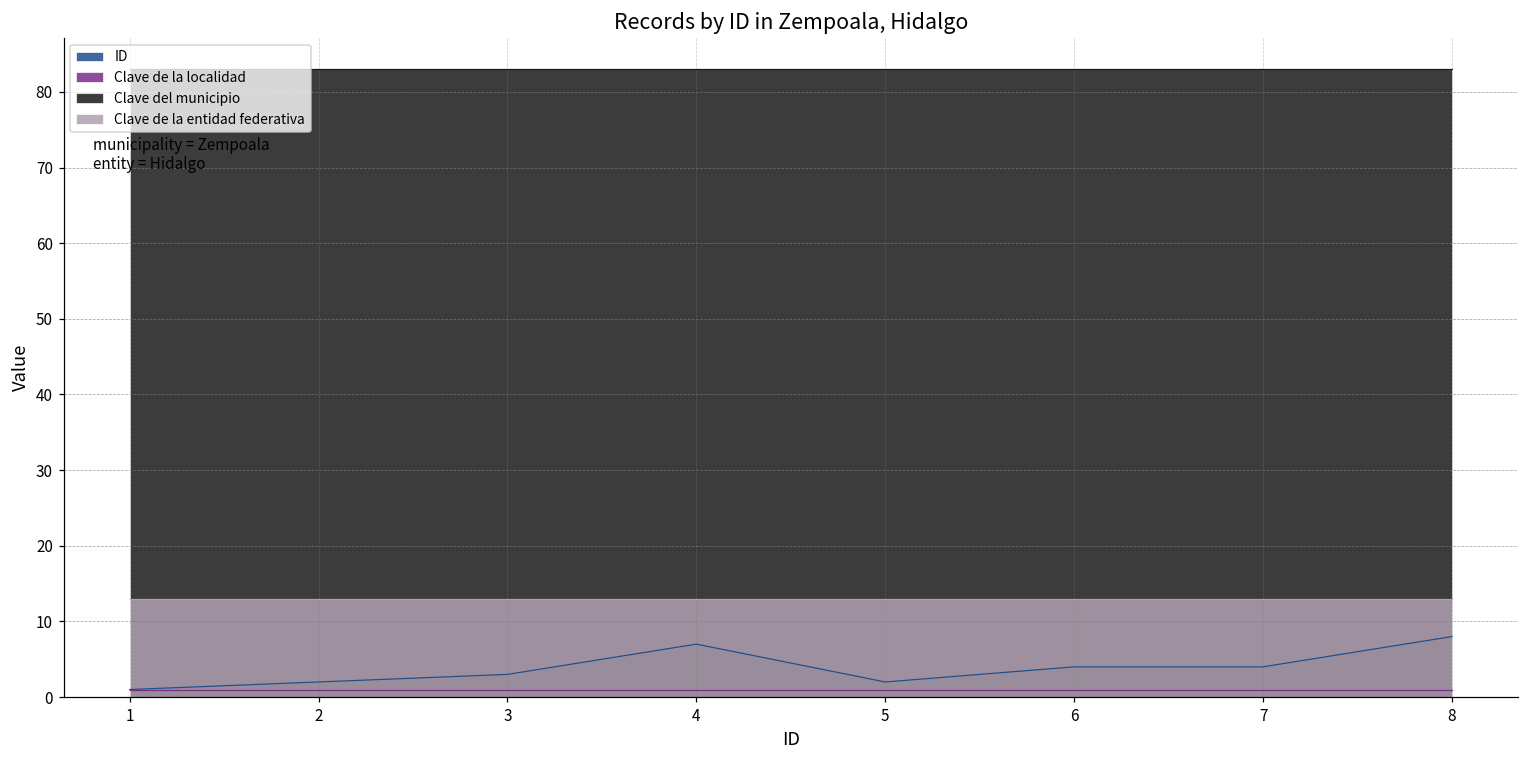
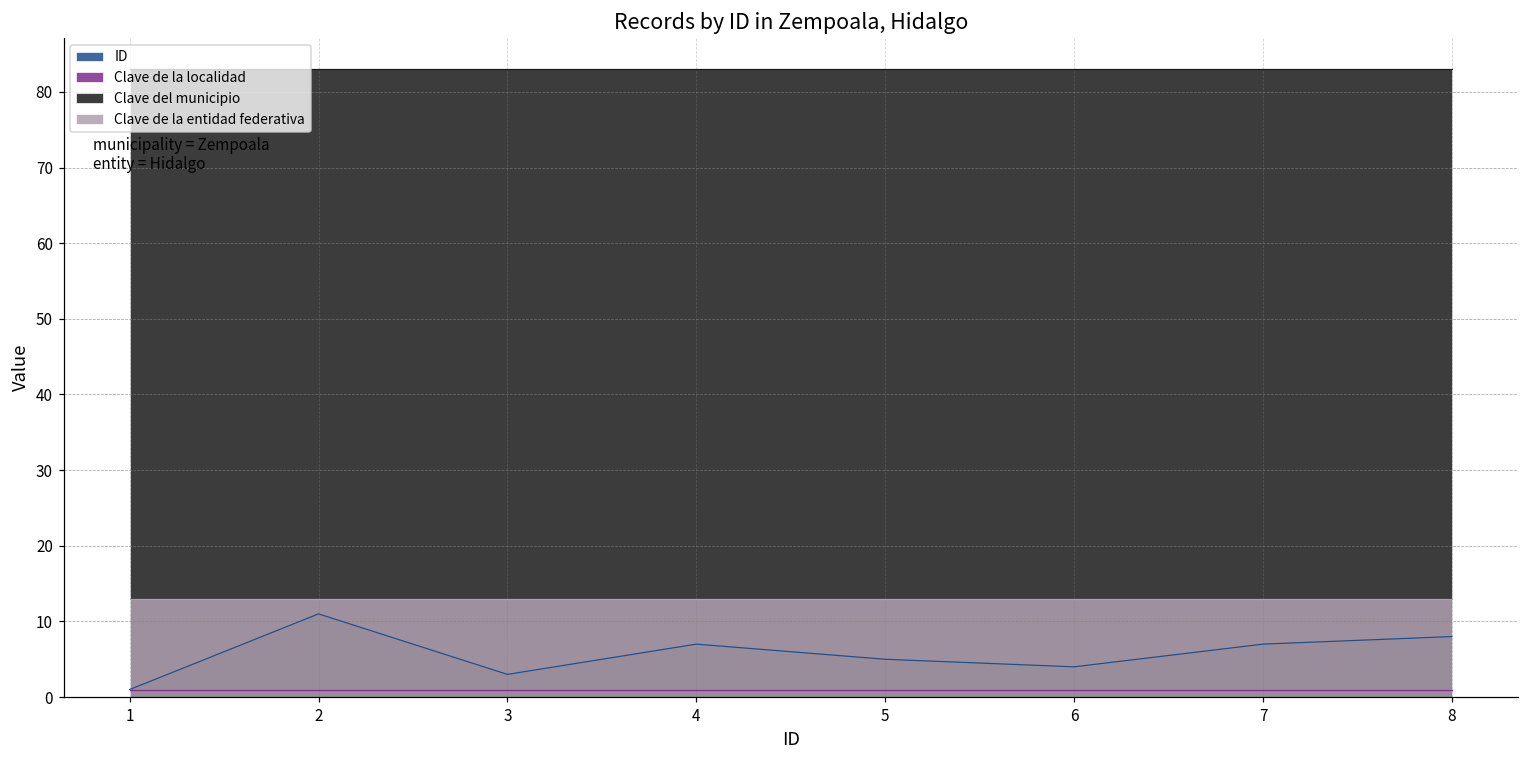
  {
    "ID": {
-     "2": 2,
+     "2": 11,
      "3": 3,
      "4": 7,
-     "5": 2,
+     "5": 5,
      "6": 4,
-     "7": 4,
+     "7": 7,
      "8": 8
    },
    "Clave de la localidad": {
      "2": 1,
      "3": 1,
      "4": 1,
      "5": 1,
      "6": 1,
      "7": 1,
      "8": 1
    },
    "Clave del municipio": {
      "2": 83,
      "3": 83,
      "4": 83,
      "5": 83,
      "6": 83,
      "7": 83,
      "8": 83
    },
    "Clave de la entidad federativa": {
      "1": 13,
      "2": 13,
      "3": 13,
      "4": 13,
      "5": 13,
      "6": 13,
      "7": 13,
      "8": 13
    }
  }
